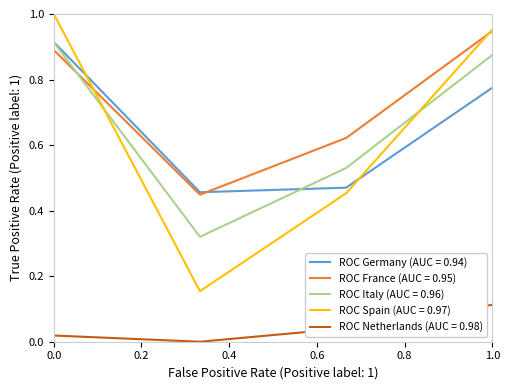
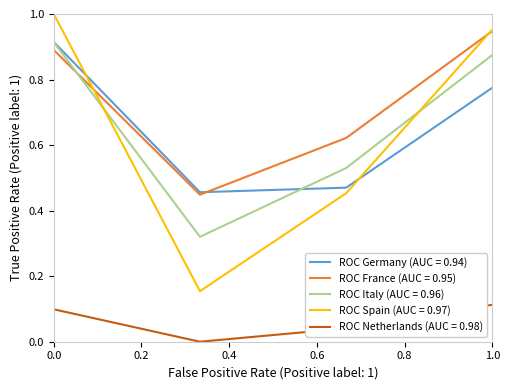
  {
    "ROC Germany (AUC = 0.94)": {
      "1.0": 0.78
    },
    "ROC France (AUC = 0.95)": {
      "0.0": 0.89
    },
    "ROC Italy (AUC = 0.96)": {
      "1.0": 0.87
    },
    "ROC Spain (AUC = 0.97)": {
      "0.0": 1.00
    },
    "ROC Netherlands (AUC = 0.98)": {
-     "0.0": 0.02,
+     "0.0": 0.10,
      "1.0": 0.11
    }
  }
